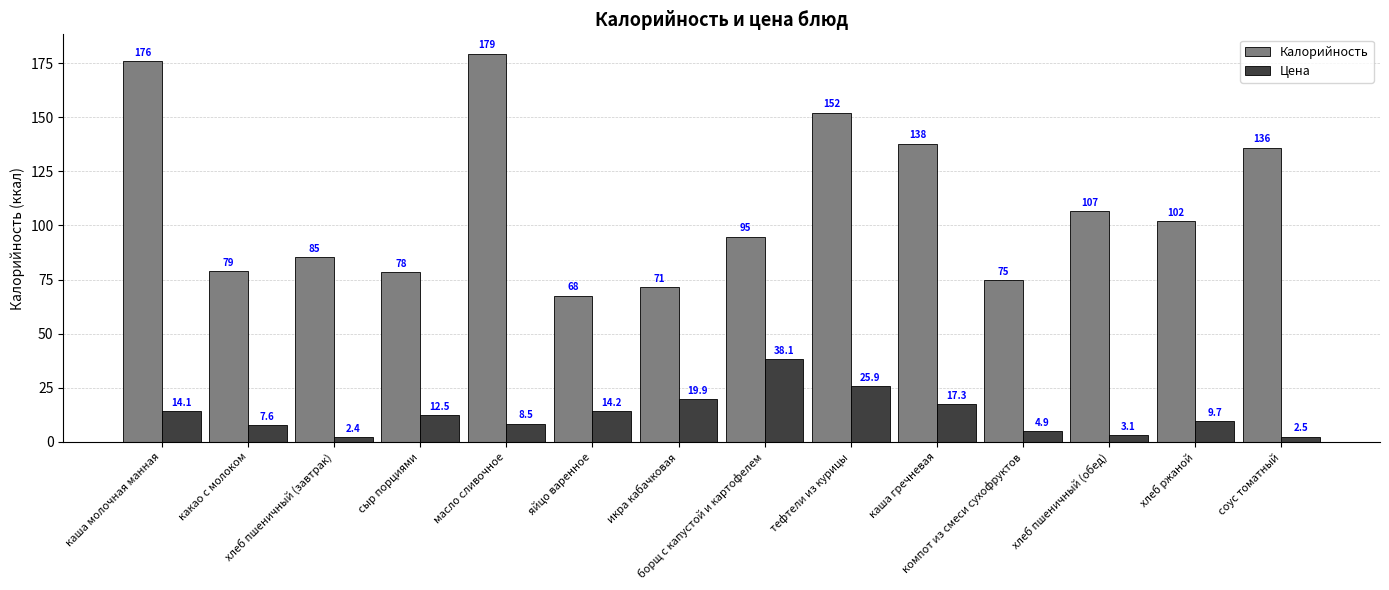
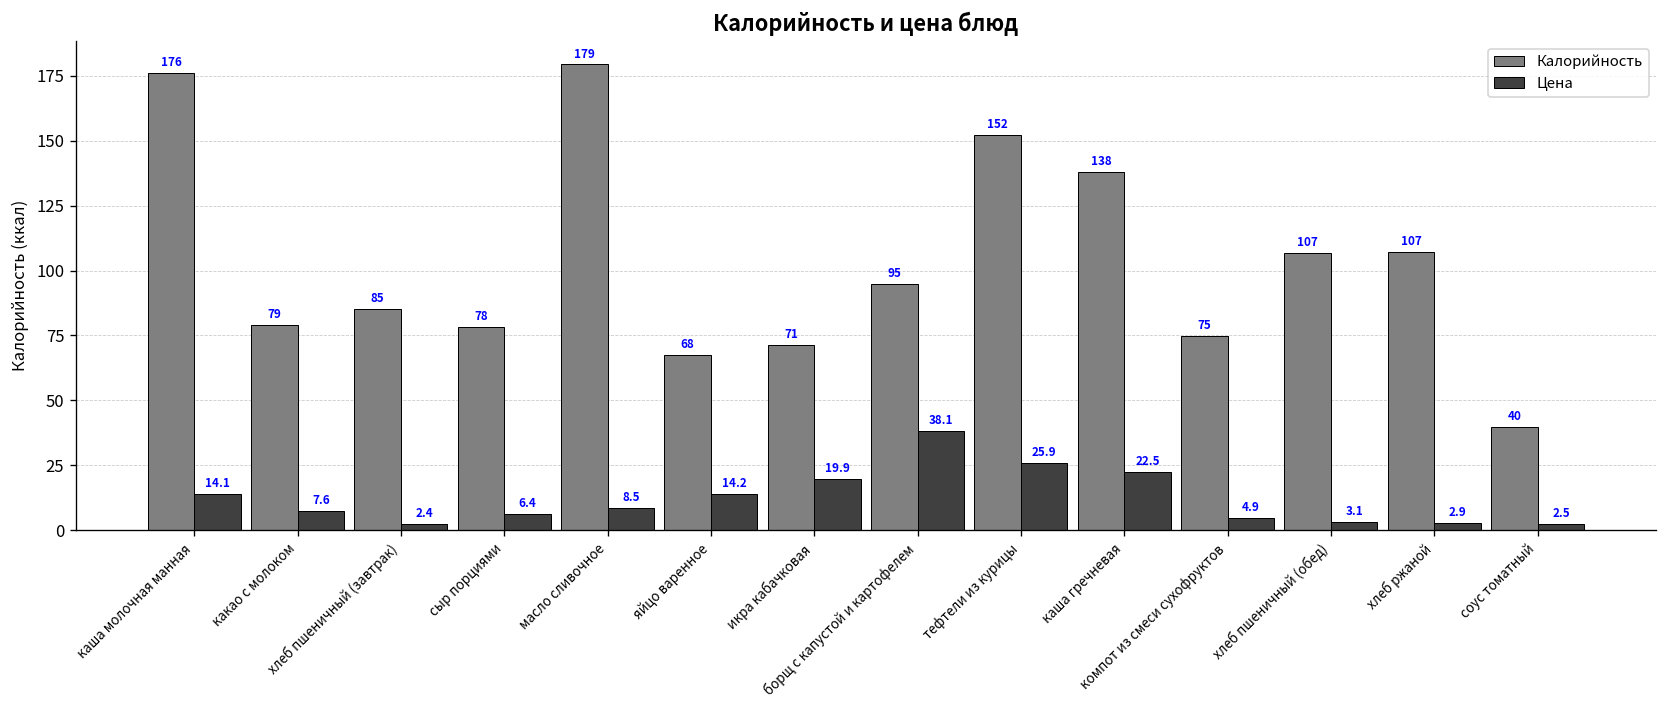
  {
    "Калорийность": {
      "каша молочная манная": 176,
      "какао с молоком": 79,
      "хлеб пшеничный (завтрак)": 85,
      "сыр порциями": 78,
      "масло сливочное": 179,
      "яйцо варенное": 68,
      "икра кабачковая": 71,
      "борщ с капустой и картофелем": 95,
      "тефтели из курицы": 152,
      "каша гречневая": 138,
      "компот из смеси сухофруктов": 75,
      "хлеб пшеничный (обед)": 107,
-     "хлеб ржаной": 102,
-     "соус томатный": 136
+     "хлеб ржаной": 107,
+     "соус томатный": 40
    },
    "Цена": {
      "каша молочная манная": 14.1,
      "какао с молоком": 7.6,
      "хлеб пшеничный (завтрак)": 2.4,
-     "сыр порциями": 12.5,
+     "сыр порциями": 6.4,
      "масло сливочное": 8.5,
      "яйцо варенное": 14.2,
      "икра кабачковая": 19.9,
      "борщ с капустой и картофелем": 38.1,
      "тефтели из курицы": 25.9,
-     "каша гречневая": 17.3,
+     "каша гречневая": 22.5,
      "компот из смеси сухофруктов": 4.9,
      "хлеб пшеничный (обед)": 3.1,
-     "хлеб ржаной": 9.7,
+     "хлеб ржаной": 2.9,
      "соус томатный": 2.5
    }
  }
